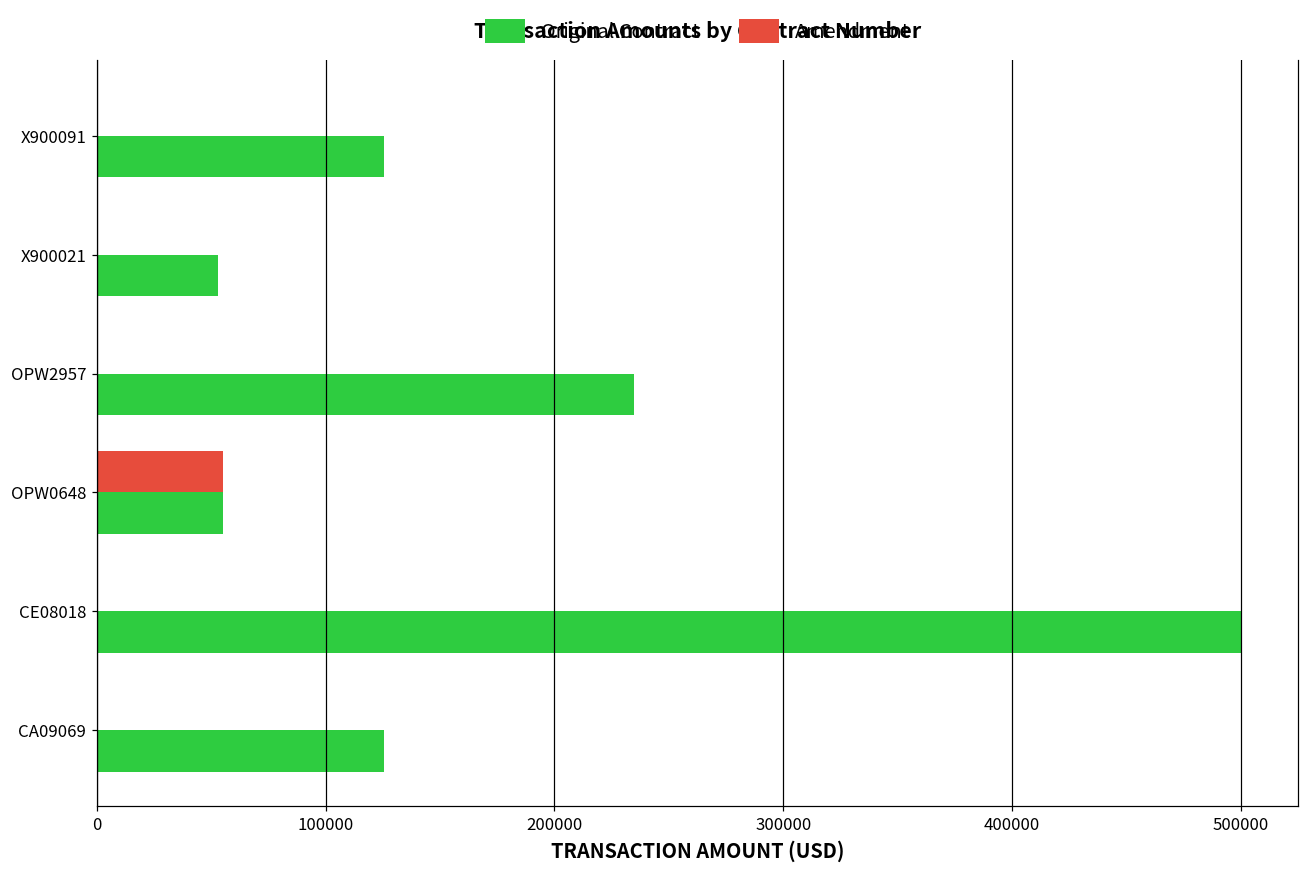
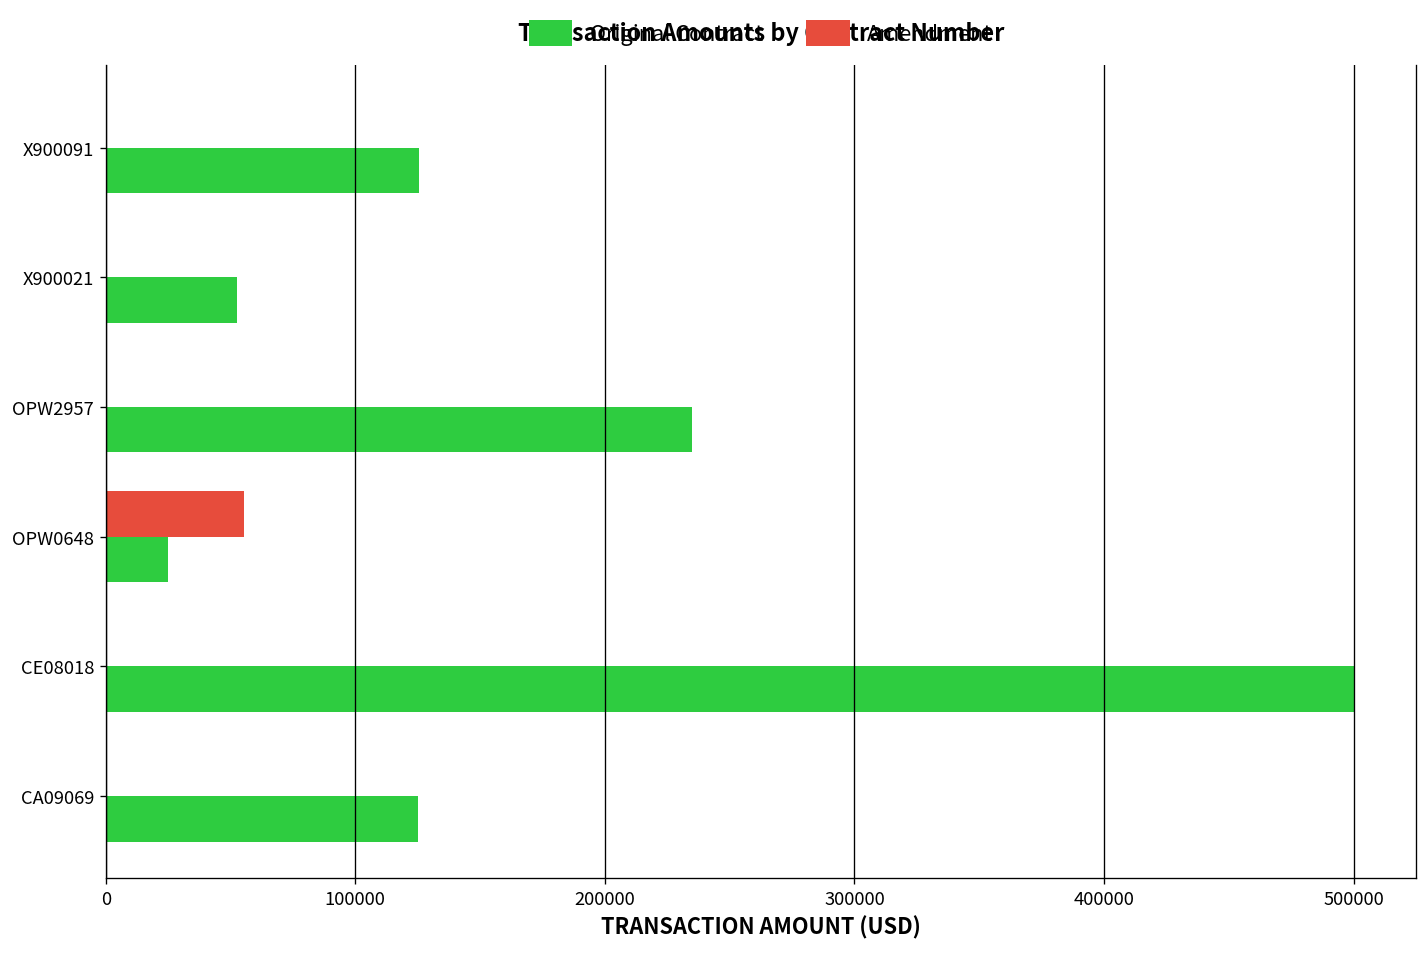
  {
    "Original Contract": {
      "X900091": 125000,
      "X900021": 53000,
      "OPW2957": 235000,
-     "OPW0648": 55000,
+     "OPW0648": 25000,
      "CE08018": 500000,
      "CA09069": 125000
    },
    "Amendment": {
      "X900091": 0,
      "X900021": 0,
      "OPW2957": 0,
      "OPW0648": 55000,
      "CE08018": 0,
      "CA09069": 0
    }
  }
